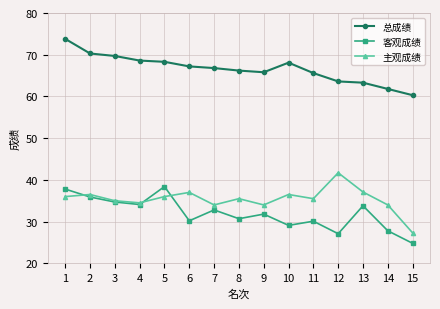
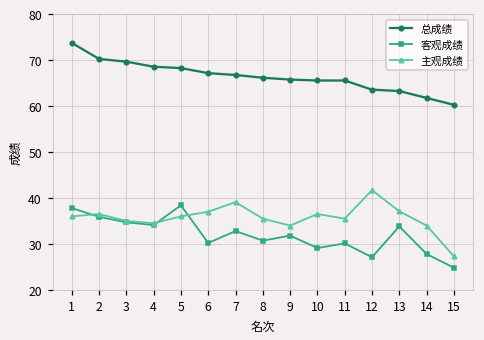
  {
    "总成绩": {
      "1": 74,
      "2": 70,
      "3": 70,
      "4": 69,
      "5": 68,
      "6": 67,
      "7": 67,
      "8": 66,
      "9": 66,
-     "10": 68,
+     "10": 66,
      "11": 66,
      "12": 64,
      "13": 63,
      "14": 62,
      "15": 60
    },
    "客观成绩": {
      "1": 38,
      "5": 38,
      "6": 30,
      "7": 33,
      "8": 31,
      "9": 32,
      "10": 29,
      "11": 30,
      "12": 27,
      "13": 34,
      "14": 28,
      "15": 25
    },
    "主观成绩": {
      "1": 36,
      "5": 36,
      "6": 37,
-     "7": 34,
+     "7": 39,
      "8": 36,
      "9": 34,
      "10": 37,
      "11": 36,
      "12": 42,
      "13": 37,
      "14": 34,
      "15": 27
    }
  }
